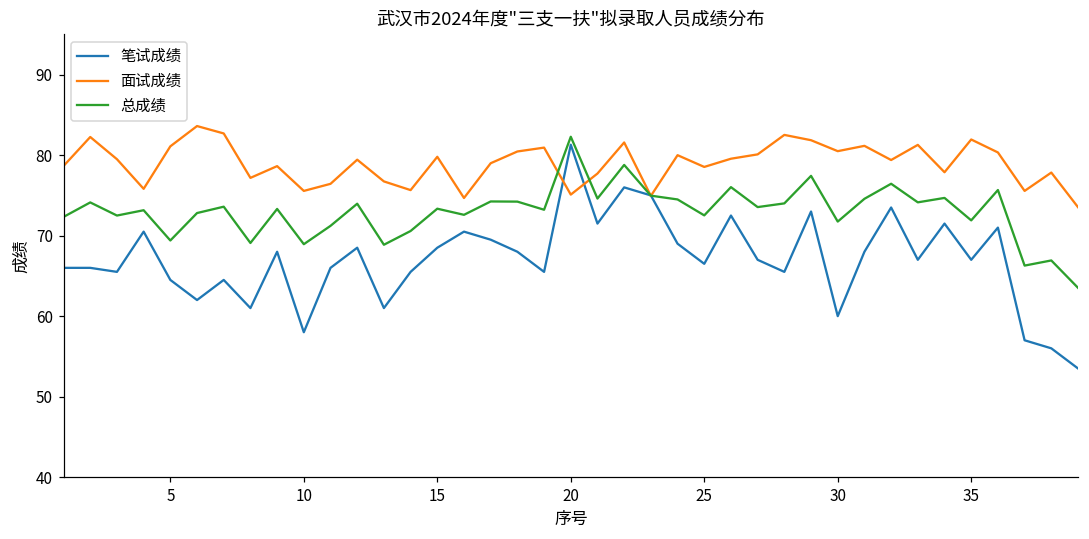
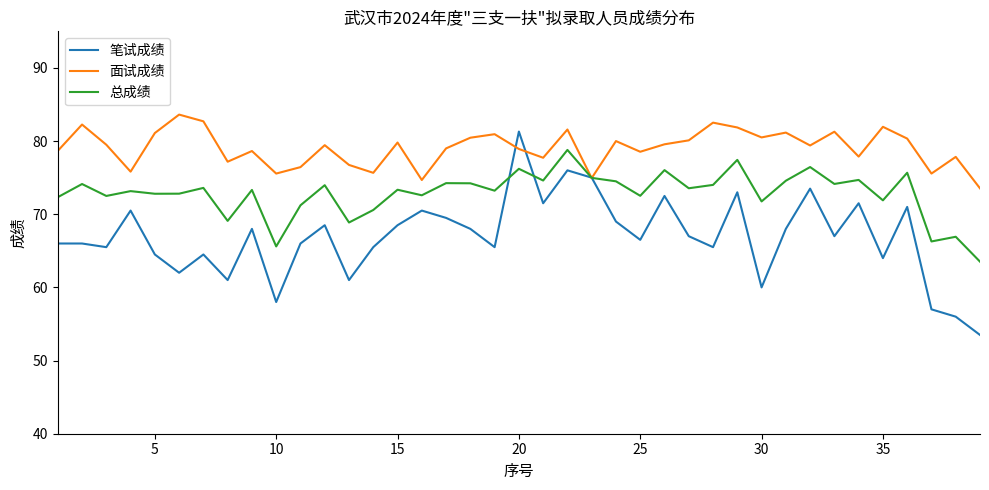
  {
    "笔试成绩": {
      "5": 65,
      "10": 58,
      "15": 69,
      "20": 81,
      "25": 67,
      "30": 60,
-     "35": 67
+     "35": 64
    },
    "面试成绩": {
      "5": 81,
      "10": 76,
      "15": 80,
-     "20": 75,
+     "20": 79,
      "25": 79,
      "30": 81,
      "35": 82
    },
    "总成绩": {
-     "5": 69,
-     "10": 69,
+     "5": 73,
+     "10": 66,
      "15": 73,
-     "20": 82,
+     "20": 76,
      "25": 73,
      "30": 72,
      "35": 72
    }
  }
